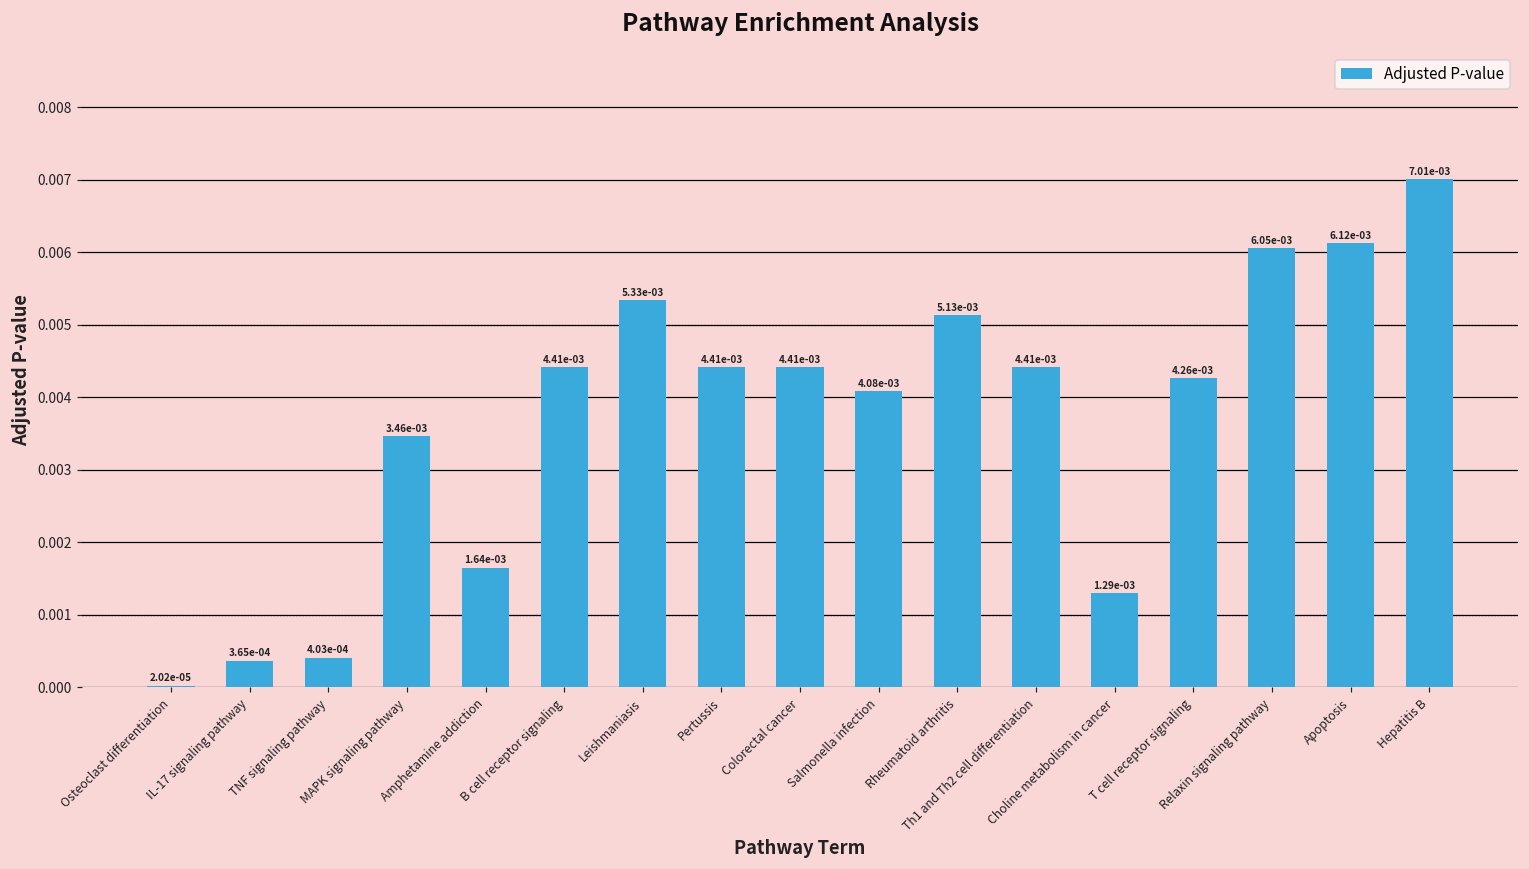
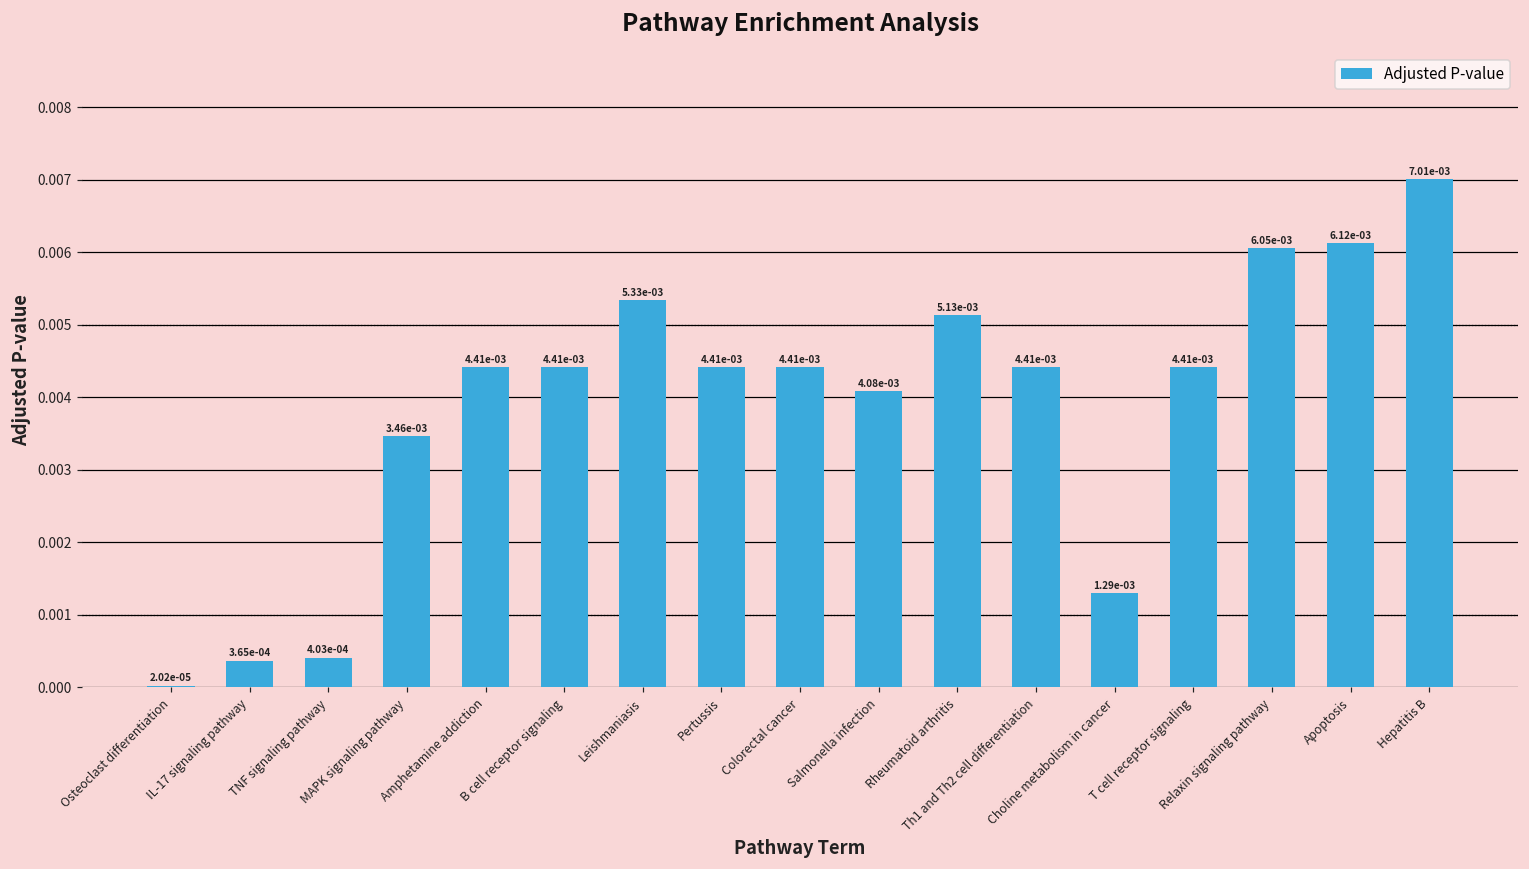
  {
    "Osteoclast differentiation": "2.02e-05",
    "IL-17 signaling pathway": "3.65e-04",
    "TNF signaling pathway": "4.03e-04",
    "MAPK signaling pathway": "3.46e-03",
-   "Amphetamine addiction": "1.64e-03",
+   "Amphetamine addiction": "4.41e-03",
    "B cell receptor signaling": "4.41e-03",
    "Leishmaniasis": "5.33e-03",
    "Pertussis": "4.41e-03",
    "Colorectal cancer": "4.41e-03",
    "Salmonella infection": "4.08e-03",
    "Rheumatoid arthritis": "5.13e-03",
    "Th1 and Th2 cell differentiation": "4.41e-03",
    "Choline metabolism in cancer": "1.29e-03",
-   "T cell receptor signaling": "4.26e-03",
+   "T cell receptor signaling": "4.41e-03",
    "Relaxin signaling pathway": "6.05e-03",
    "Apoptosis": "6.12e-03",
    "Hepatitis B": "7.01e-03"
  }
